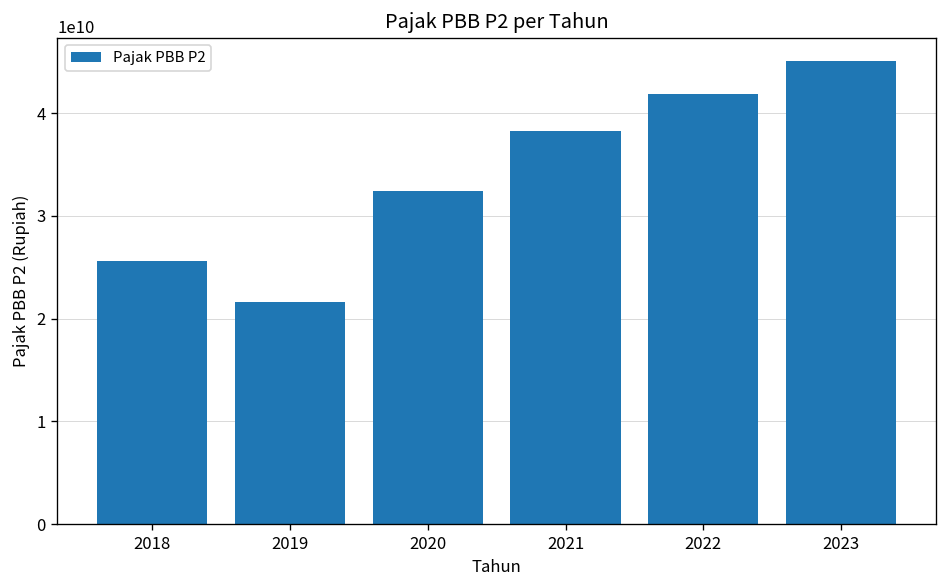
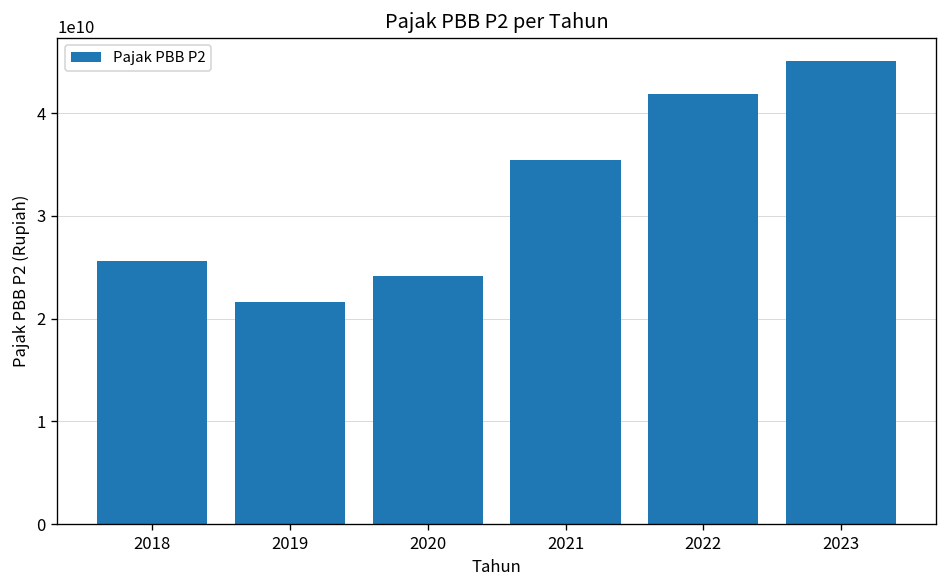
  {
    "2018": 26000000000,
    "2019": 22000000000,
-   "2020": 32000000000,
-   "2021": 38000000000,
+   "2020": 24000000000,
+   "2021": 35000000000,
    "2022": 42000000000,
    "2023": 45000000000
  }
